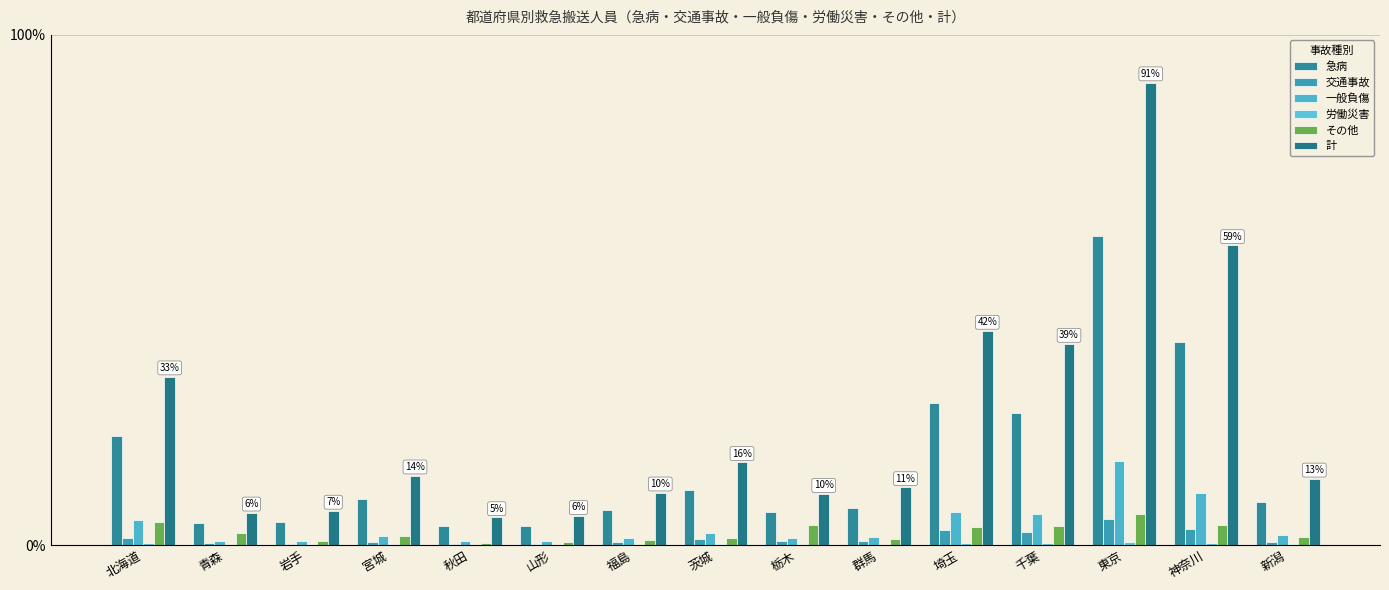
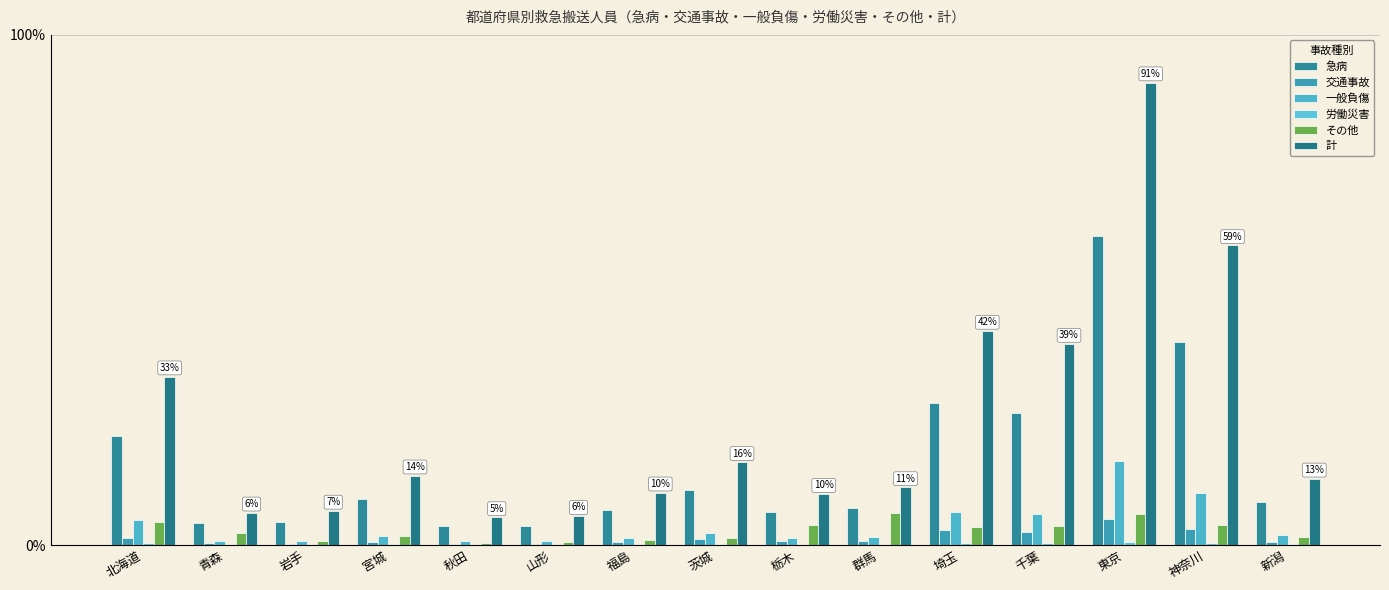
  {
    "その他": {
      "北海道": "5%",
      "青森": "2%",
      "岩手": "1%",
      "宮城": "2%",
      "山形": "1%",
      "福島": "1%",
      "茨城": "1%",
      "栃木": "4%",
-     "群馬": "1%",
+     "群馬": "6%",
      "埼玉": "4%",
      "千葉": "4%",
      "東京": "6%",
      "神奈川": "4%",
      "新潟": "2%"
    }
  }
